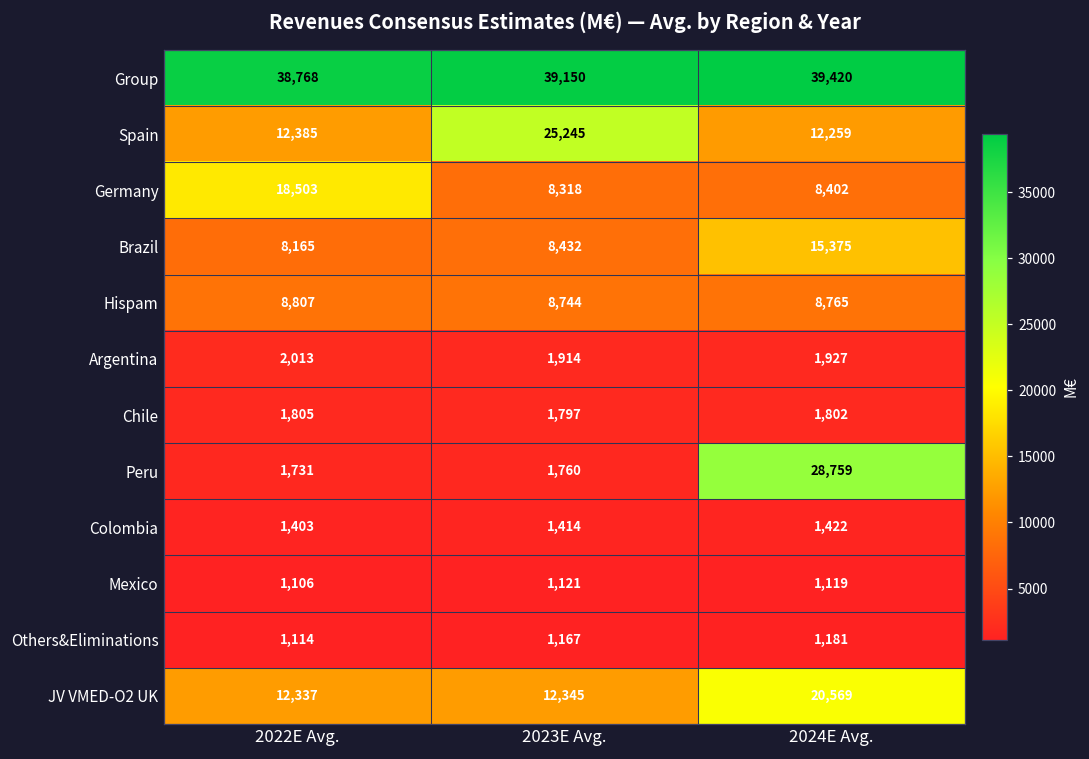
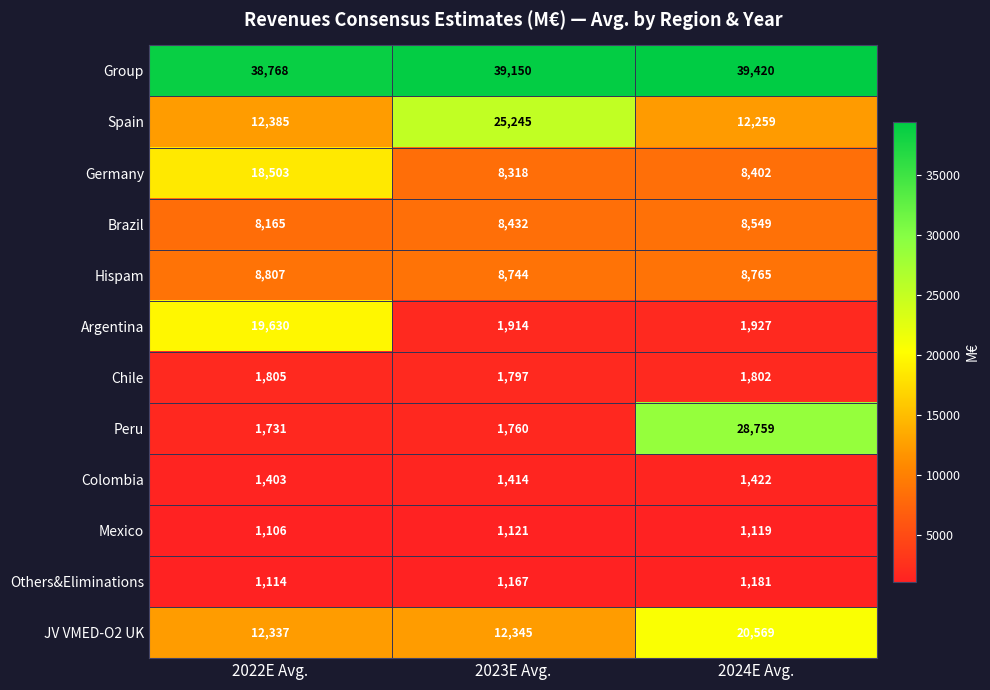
  {
    "Group": {
      "2022E Avg.": "38,768",
      "2023E Avg.": "39,150",
      "2024E Avg.": "39,420"
    },
    "Spain": {
      "2022E Avg.": "12,385",
      "2023E Avg.": "25,245",
      "2024E Avg.": "12,259"
    },
    "Germany": {
      "2022E Avg.": "18,503",
      "2023E Avg.": "8,318",
      "2024E Avg.": "8,402"
    },
    "Brazil": {
      "2022E Avg.": "8,165",
      "2023E Avg.": "8,432",
-     "2024E Avg.": "15,375"
+     "2024E Avg.": "8,549"
    },
    "Hispam": {
      "2022E Avg.": "8,807",
      "2023E Avg.": "8,744",
      "2024E Avg.": "8,765"
    },
    "Argentina": {
-     "2022E Avg.": "2,013",
+     "2022E Avg.": "19,630",
      "2023E Avg.": "1,914",
      "2024E Avg.": "1,927"
    },
    "Chile": {
      "2022E Avg.": "1,805",
      "2023E Avg.": "1,797",
      "2024E Avg.": "1,802"
    },
    "Peru": {
      "2022E Avg.": "1,731",
      "2023E Avg.": "1,760",
      "2024E Avg.": "28,759"
    },
    "Colombia": {
      "2022E Avg.": "1,403",
      "2023E Avg.": "1,414",
      "2024E Avg.": "1,422"
    },
    "Mexico": {
      "2022E Avg.": "1,106",
      "2023E Avg.": "1,121",
      "2024E Avg.": "1,119"
    },
    "Others&Eliminations": {
      "2022E Avg.": "1,114",
      "2023E Avg.": "1,167",
      "2024E Avg.": "1,181"
    },
    "JV VMED-O2 UK": {
      "2022E Avg.": "12,337",
      "2023E Avg.": "12,345",
      "2024E Avg.": "20,569"
    }
  }
